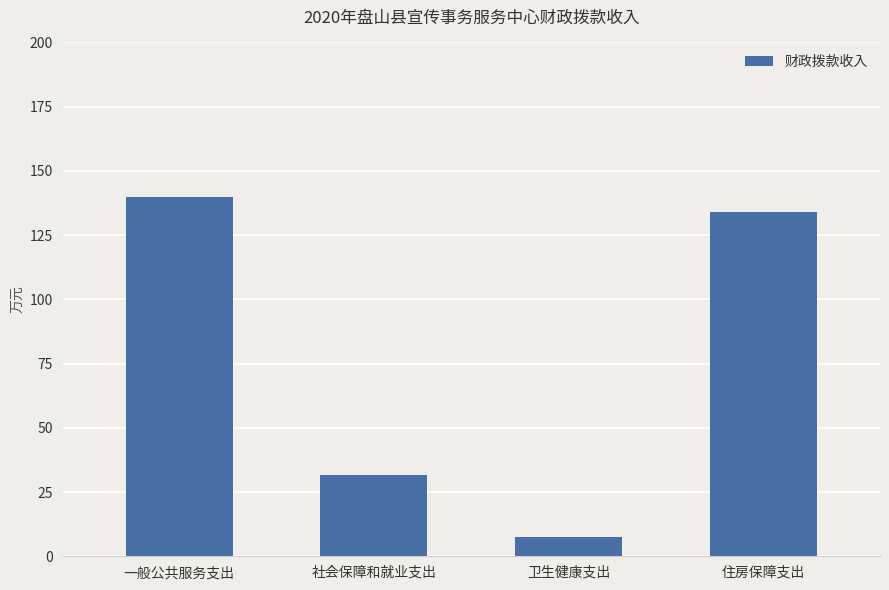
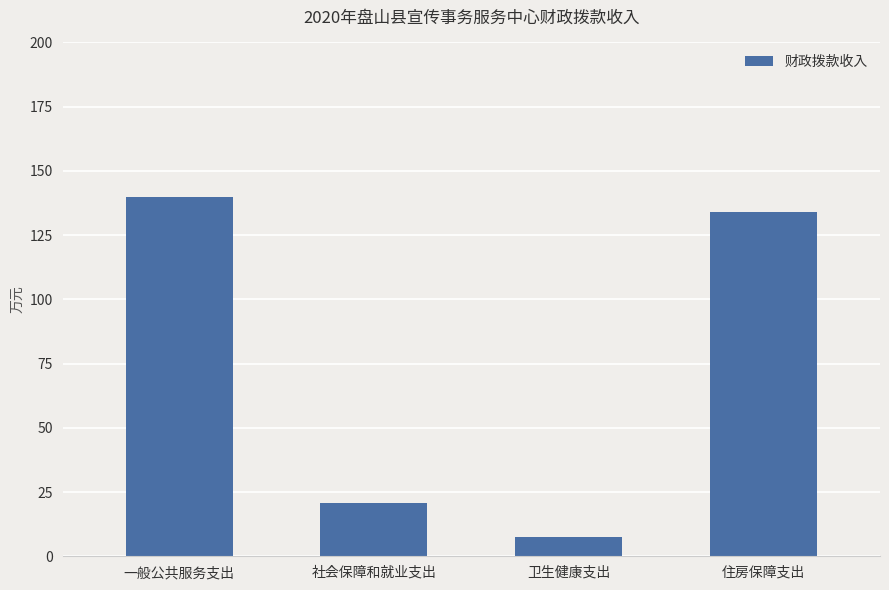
  {
    "一般公共服务支出": 140,
-   "社会保障和就业支出": 32,
+   "社会保障和就业支出": 21,
    "卫生健康支出": 7,
    "住房保障支出": 134
  }
